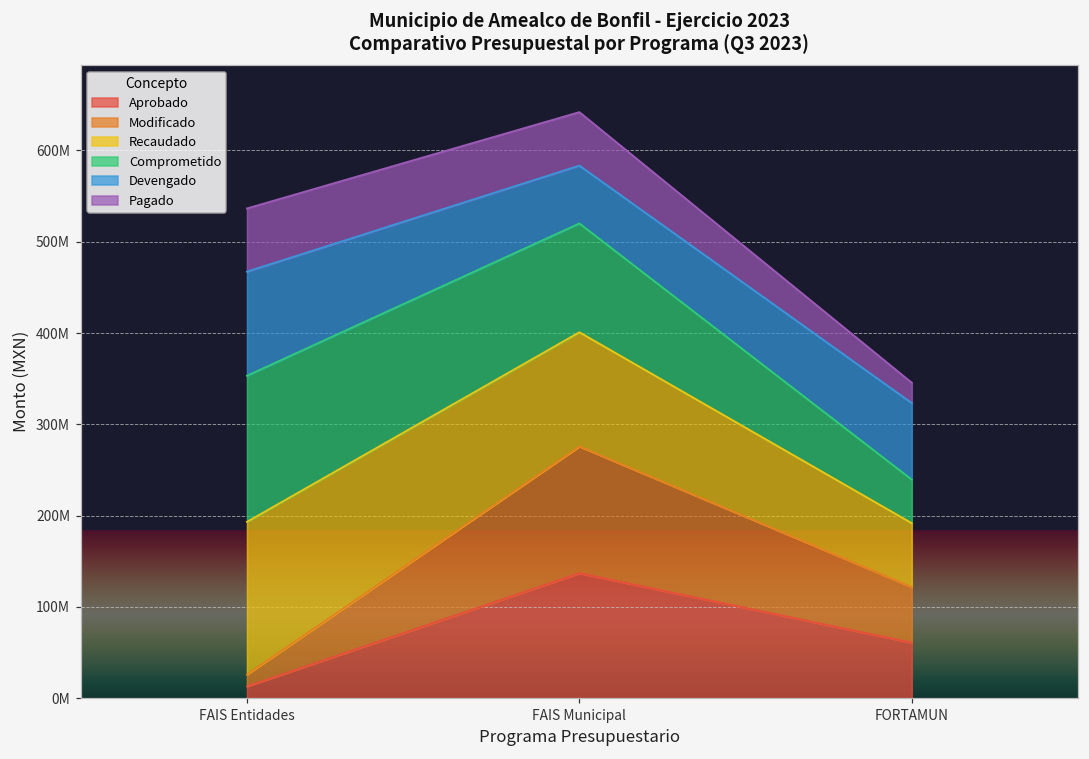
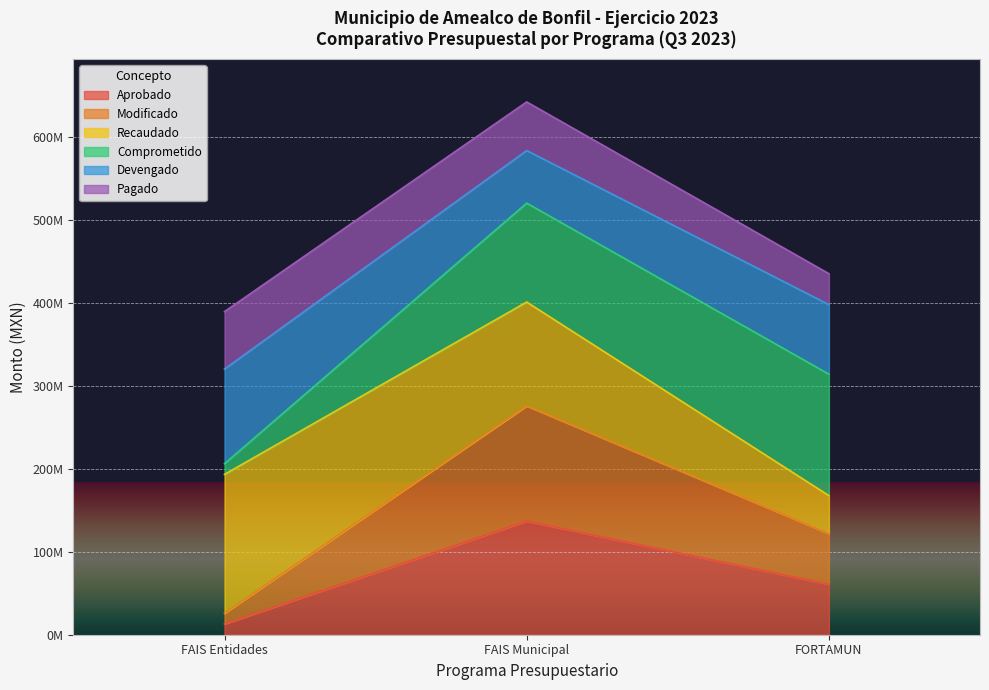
  {
    "Recaudado": {
      "FAIS Entidades": 170000000,
      "FAIS Municipal": 130000000,
-     "FORTAMUN": 70000000
+     "FORTAMUN": 50000000
    },
    "Comprometido": {
-     "FAIS Entidades": 160000000,
+     "FAIS Entidades": 10000000,
      "FAIS Municipal": 120000000,
-     "FORTAMUN": 50000000
+     "FORTAMUN": 150000000
    },
    "Devengado": {
      "FAIS Entidades": 110000000,
      "FAIS Municipal": 60000000,
      "FORTAMUN": 80000000
    },
    "Pagado": {
      "FAIS Entidades": 70000000,
      "FAIS Municipal": 60000000,
-     "FORTAMUN": 20000000
+     "FORTAMUN": 40000000
    }
  }
